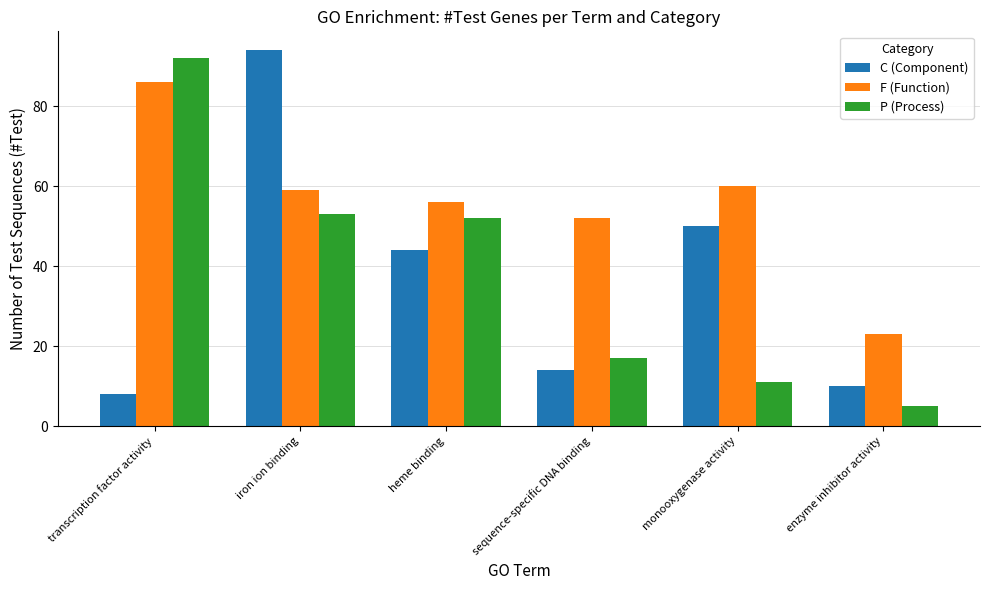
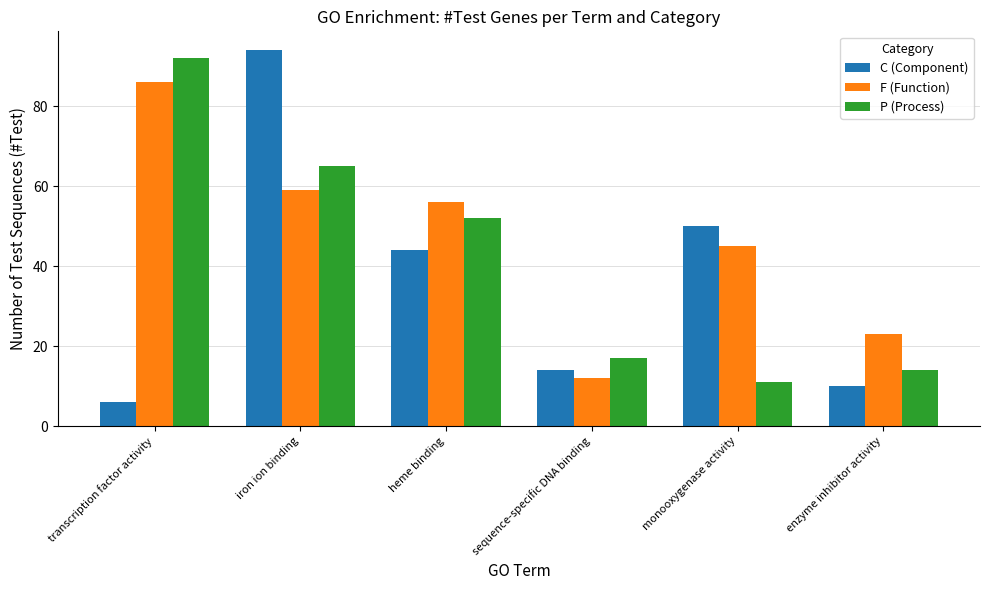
  {
    "C (Component)": {
-     "transcription factor activity": 8,
+     "transcription factor activity": 6,
      "iron ion binding": 94,
      "heme binding": 44,
      "sequence-specific DNA binding": 14,
      "monooxygenase activity": 50,
      "enzyme inhibitor activity": 10
    },
    "F (Function)": {
      "transcription factor activity": 86,
      "iron ion binding": 59,
      "heme binding": 56,
-     "sequence-specific DNA binding": 52,
-     "monooxygenase activity": 60,
+     "sequence-specific DNA binding": 12,
+     "monooxygenase activity": 45,
      "enzyme inhibitor activity": 23
    },
    "P (Process)": {
      "transcription factor activity": 92,
-     "iron ion binding": 53,
+     "iron ion binding": 65,
      "heme binding": 52,
      "sequence-specific DNA binding": 17,
      "monooxygenase activity": 11,
-     "enzyme inhibitor activity": 5
+     "enzyme inhibitor activity": 14
    }
  }
